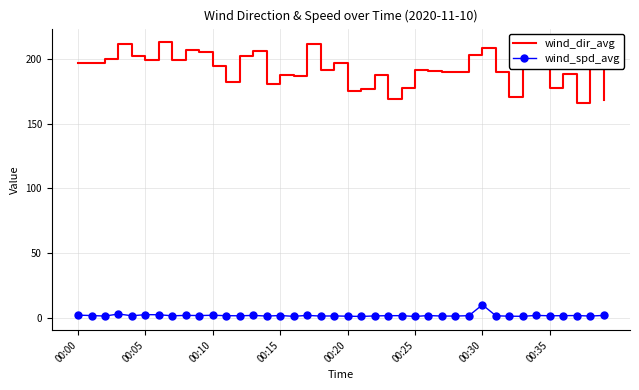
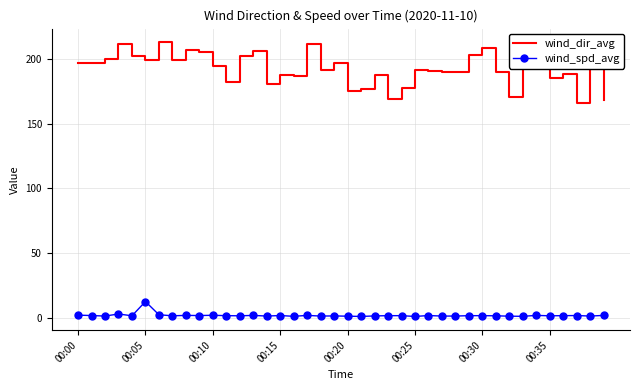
  {
    "wind_dir_avg": {
      "00:00": 197,
      "00:05": 199,
      "00:10": 194,
      "00:15": 187,
      "00:20": 175,
      "00:25": 191,
      "00:30": 209,
-     "00:35": 177
+     "00:35": 186
    },
    "wind_spd_avg": {
      "00:00": 2,
-     "00:05": 3,
+     "00:05": 13,
      "00:10": 2,
      "00:15": 2,
      "00:20": 1,
      "00:25": 1,
-     "00:30": 10,
+     "00:30": 2,
      "00:35": 2
    }
  }
